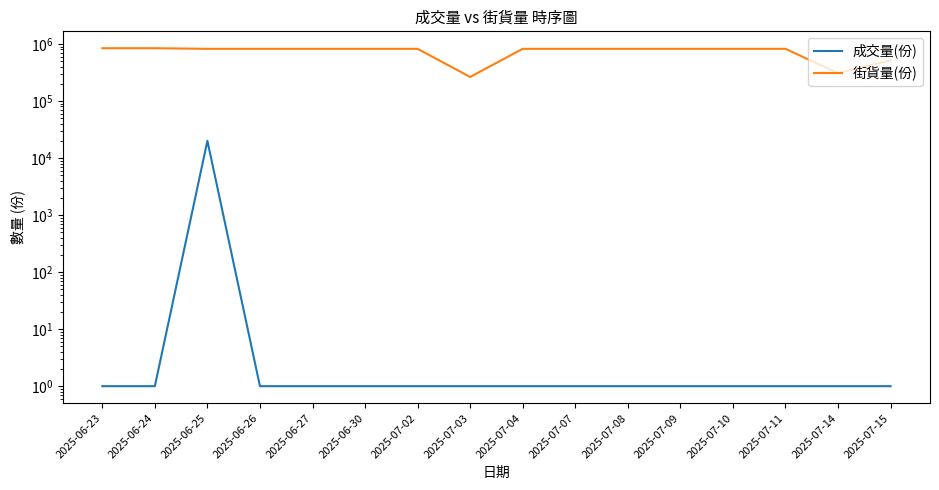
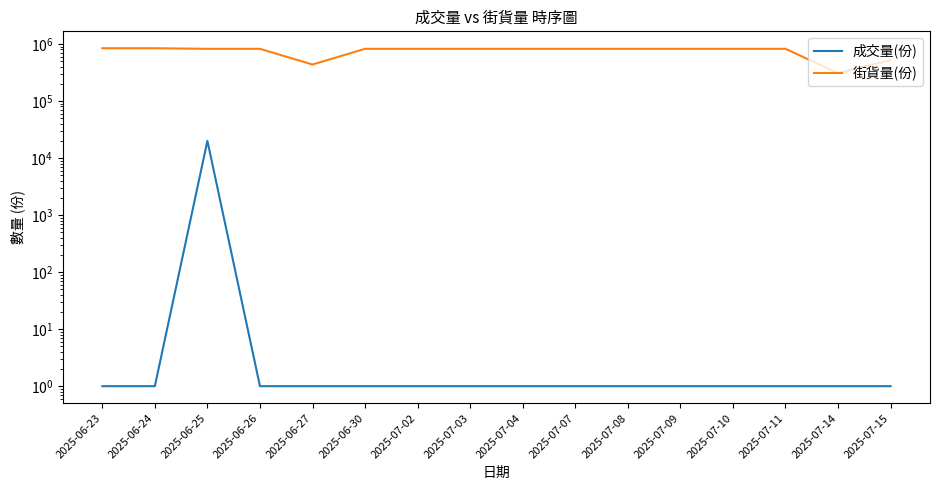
  {
    "成交量(份)": {
      "2025-06-23": 1,
      "2025-06-24": 1,
      "2025-06-25": 20000,
      "2025-06-26": 1,
      "2025-06-27": 1,
      "2025-06-30": 1,
      "2025-07-02": 1,
      "2025-07-03": 1,
      "2025-07-04": 1,
      "2025-07-07": 1,
      "2025-07-08": 1,
      "2025-07-09": 1,
      "2025-07-10": 1,
      "2025-07-11": 1,
      "2025-07-14": 1,
      "2025-07-15": 1
    },
    "街貨量(份)": {
      "2025-06-23": 800000,
      "2025-06-24": 800000,
      "2025-06-25": 800000,
      "2025-06-26": 800000,
-     "2025-06-27": 800000,
+     "2025-06-27": 400000,
      "2025-06-30": 800000,
      "2025-07-02": 800000,
-     "2025-07-03": 300000,
+     "2025-07-03": 800000,
      "2025-07-04": 800000,
      "2025-07-07": 800000,
      "2025-07-08": 800000,
      "2025-07-09": 800000,
      "2025-07-10": 800000,
      "2025-07-11": 800000
    }
  }
